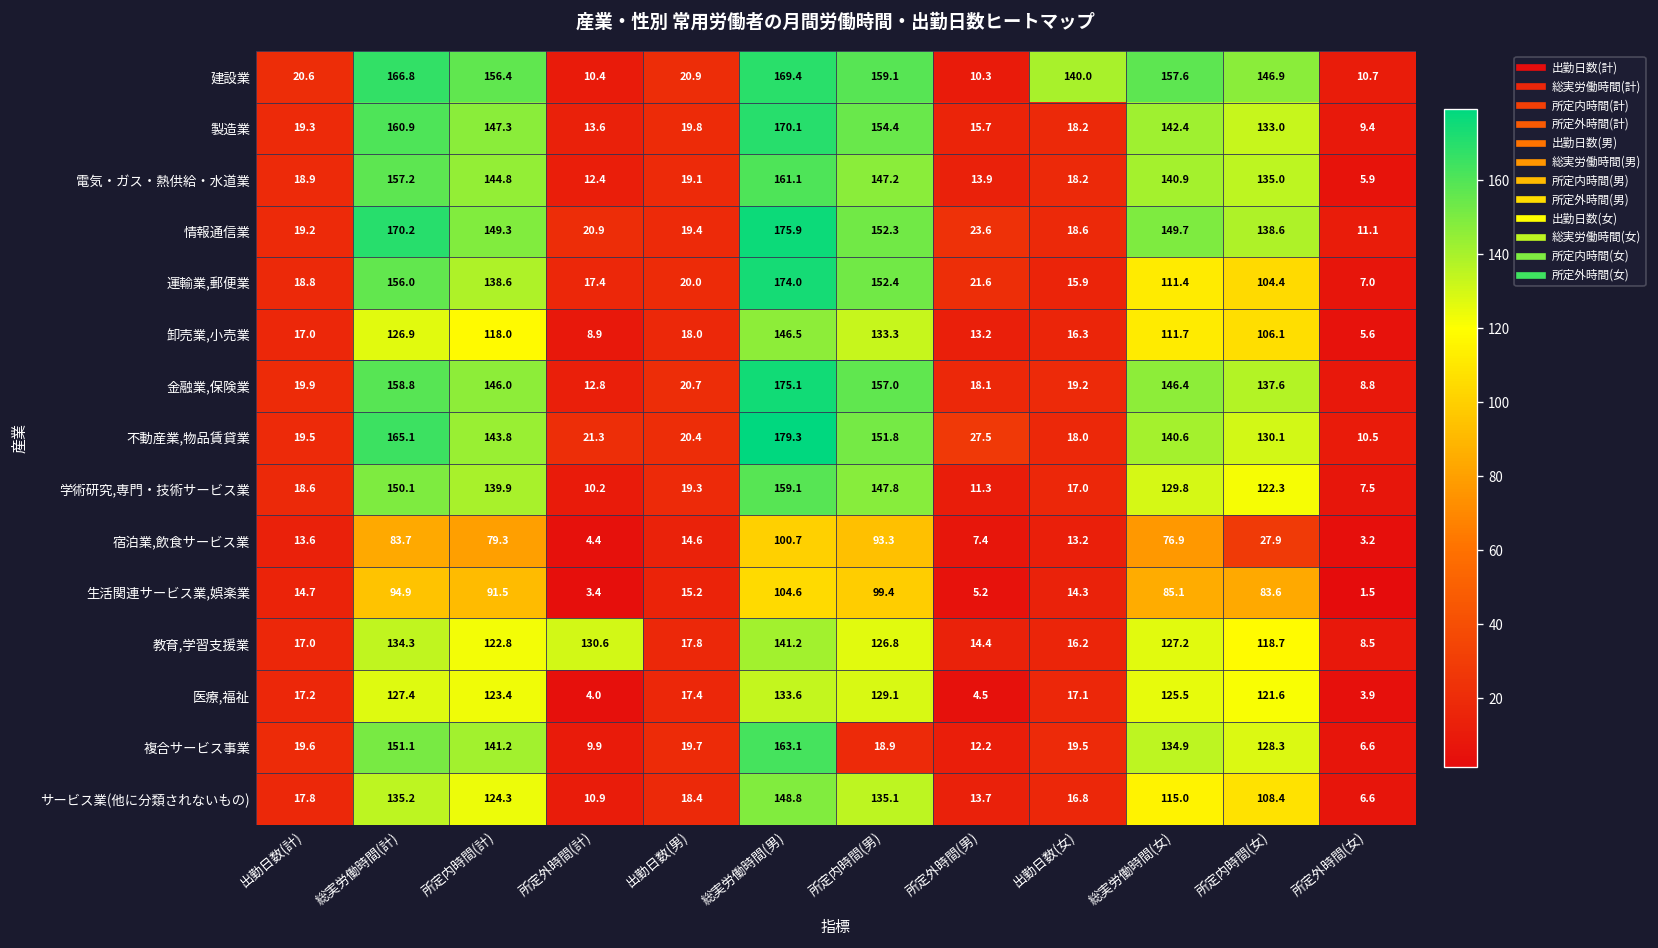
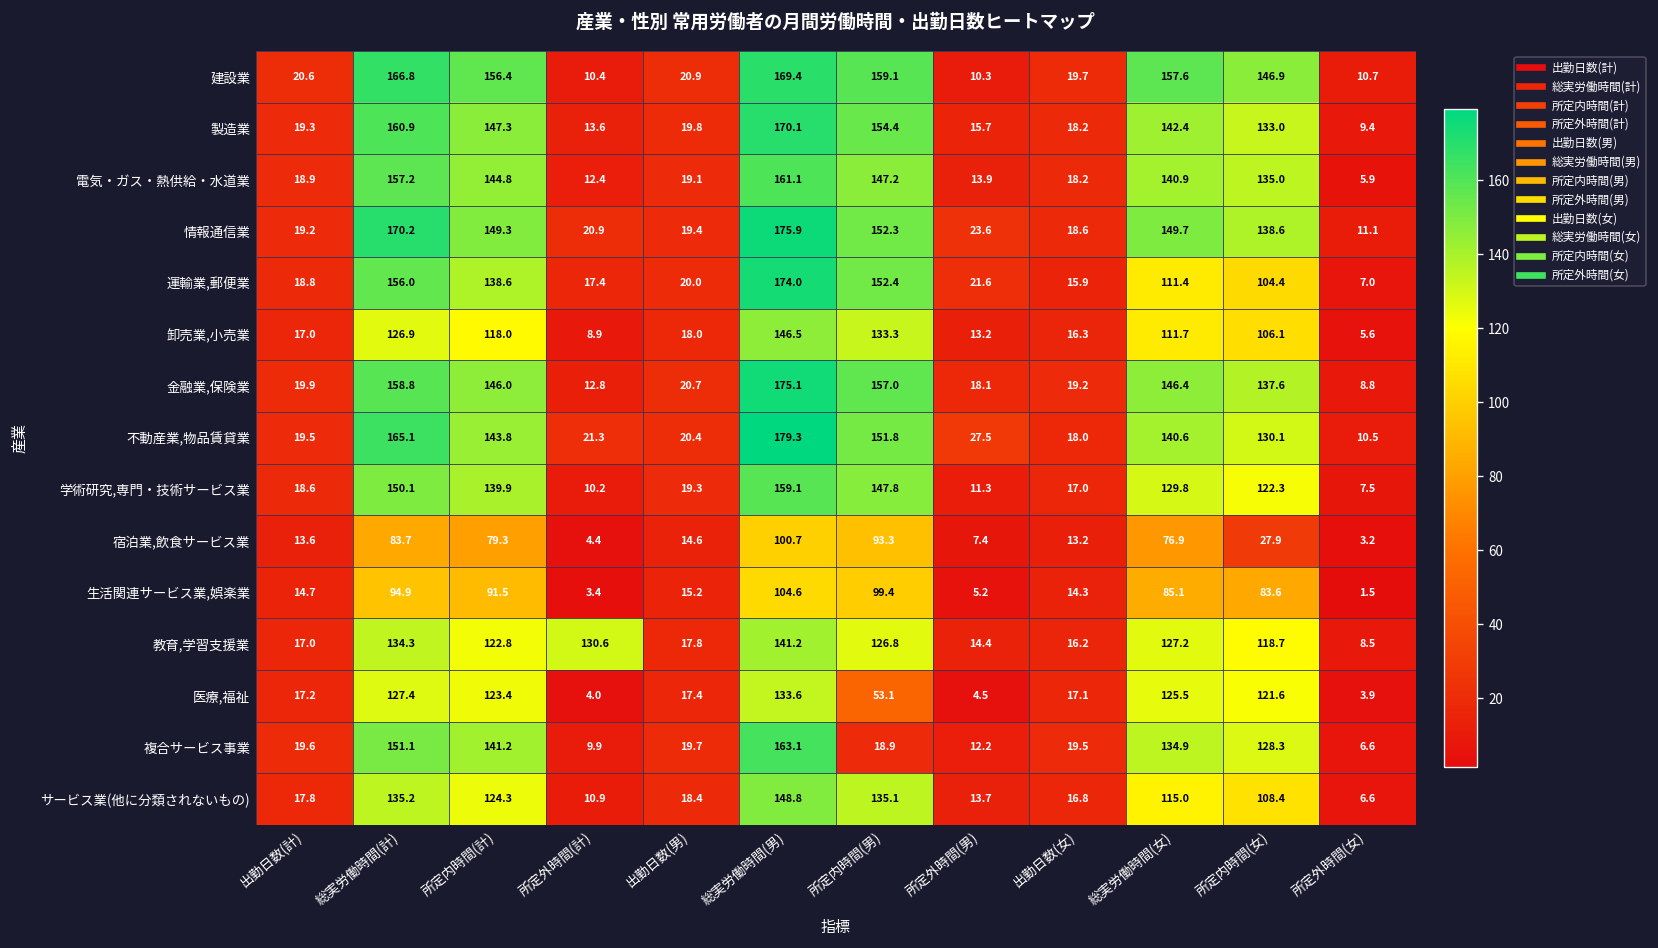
  {
    "建設業": {
      "出勤日数(計)": 20.6,
      "総実労働時間(計)": 166.8,
      "所定内時間(計)": 156.4,
      "所定外時間(計)": 10.4,
      "出勤日数(男)": 20.9,
      "総実労働時間(男)": 169.4,
      "所定内時間(男)": 159.1,
      "所定外時間(男)": 10.3,
-     "出勤日数(女)": 140.0,
+     "出勤日数(女)": 19.7,
      "総実労働時間(女)": 157.6,
      "所定内時間(女)": 146.9,
      "所定外時間(女)": 10.7
    },
    "製造業": {
      "出勤日数(計)": 19.3,
      "総実労働時間(計)": 160.9,
      "所定内時間(計)": 147.3,
      "所定外時間(計)": 13.6,
      "出勤日数(男)": 19.8,
      "総実労働時間(男)": 170.1,
      "所定内時間(男)": 154.4,
      "所定外時間(男)": 15.7,
      "出勤日数(女)": 18.2,
      "総実労働時間(女)": 142.4,
      "所定内時間(女)": 133.0,
      "所定外時間(女)": 9.4
    },
    "電気・ガス・熱供給・水道業": {
      "出勤日数(計)": 18.9,
      "総実労働時間(計)": 157.2,
      "所定内時間(計)": 144.8,
      "所定外時間(計)": 12.4,
      "出勤日数(男)": 19.1,
      "総実労働時間(男)": 161.1,
      "所定内時間(男)": 147.2,
      "所定外時間(男)": 13.9,
      "出勤日数(女)": 18.2,
      "総実労働時間(女)": 140.9,
      "所定内時間(女)": 135.0,
      "所定外時間(女)": 5.9
    },
    "情報通信業": {
      "出勤日数(計)": 19.2,
      "総実労働時間(計)": 170.2,
      "所定内時間(計)": 149.3,
      "所定外時間(計)": 20.9,
      "出勤日数(男)": 19.4,
      "総実労働時間(男)": 175.9,
      "所定内時間(男)": 152.3,
      "所定外時間(男)": 23.6,
      "出勤日数(女)": 18.6,
      "総実労働時間(女)": 149.7,
      "所定内時間(女)": 138.6,
      "所定外時間(女)": 11.1
    },
    "運輸業,郵便業": {
      "出勤日数(計)": 18.8,
      "総実労働時間(計)": 156.0,
      "所定内時間(計)": 138.6,
      "所定外時間(計)": 17.4,
      "出勤日数(男)": 20.0,
      "総実労働時間(男)": 174.0,
      "所定内時間(男)": 152.4,
      "所定外時間(男)": 21.6,
      "出勤日数(女)": 15.9,
      "総実労働時間(女)": 111.4,
      "所定内時間(女)": 104.4,
      "所定外時間(女)": 7.0
    },
    "卸売業,小売業": {
      "出勤日数(計)": 17.0,
      "総実労働時間(計)": 126.9,
      "所定内時間(計)": 118.0,
      "所定外時間(計)": 8.9,
      "出勤日数(男)": 18.0,
      "総実労働時間(男)": 146.5,
      "所定内時間(男)": 133.3,
      "所定外時間(男)": 13.2,
      "出勤日数(女)": 16.3,
      "総実労働時間(女)": 111.7,
      "所定内時間(女)": 106.1,
      "所定外時間(女)": 5.6
    },
    "金融業,保険業": {
      "出勤日数(計)": 19.9,
      "総実労働時間(計)": 158.8,
      "所定内時間(計)": 146.0,
      "所定外時間(計)": 12.8,
      "出勤日数(男)": 20.7,
      "総実労働時間(男)": 175.1,
      "所定内時間(男)": 157.0,
      "所定外時間(男)": 18.1,
      "出勤日数(女)": 19.2,
      "総実労働時間(女)": 146.4,
      "所定内時間(女)": 137.6,
      "所定外時間(女)": 8.8
    },
    "不動産業,物品賃貸業": {
      "出勤日数(計)": 19.5,
      "総実労働時間(計)": 165.1,
      "所定内時間(計)": 143.8,
      "所定外時間(計)": 21.3,
      "出勤日数(男)": 20.4,
      "総実労働時間(男)": 179.3,
      "所定内時間(男)": 151.8,
      "所定外時間(男)": 27.5,
      "出勤日数(女)": 18.0,
      "総実労働時間(女)": 140.6,
      "所定内時間(女)": 130.1,
      "所定外時間(女)": 10.5
    },
    "学術研究,専門・技術サービス業": {
      "出勤日数(計)": 18.6,
      "総実労働時間(計)": 150.1,
      "所定内時間(計)": 139.9,
      "所定外時間(計)": 10.2,
      "出勤日数(男)": 19.3,
      "総実労働時間(男)": 159.1,
      "所定内時間(男)": 147.8,
      "所定外時間(男)": 11.3,
      "出勤日数(女)": 17.0,
      "総実労働時間(女)": 129.8,
      "所定内時間(女)": 122.3,
      "所定外時間(女)": 7.5
    },
    "宿泊業,飲食サービス業": {
      "出勤日数(計)": 13.6,
      "総実労働時間(計)": 83.7,
      "所定内時間(計)": 79.3,
      "所定外時間(計)": 4.4,
      "出勤日数(男)": 14.6,
      "総実労働時間(男)": 100.7,
      "所定内時間(男)": 93.3,
      "所定外時間(男)": 7.4,
      "出勤日数(女)": 13.2,
      "総実労働時間(女)": 76.9,
      "所定内時間(女)": 27.9,
      "所定外時間(女)": 3.2
    },
    "生活関連サービス業,娯楽業": {
      "出勤日数(計)": 14.7,
      "総実労働時間(計)": 94.9,
      "所定内時間(計)": 91.5,
      "所定外時間(計)": 3.4,
      "出勤日数(男)": 15.2,
      "総実労働時間(男)": 104.6,
      "所定内時間(男)": 99.4,
      "所定外時間(男)": 5.2,
      "出勤日数(女)": 14.3,
      "総実労働時間(女)": 85.1,
      "所定内時間(女)": 83.6,
      "所定外時間(女)": 1.5
    },
    "教育,学習支援業": {
      "出勤日数(計)": 17.0,
      "総実労働時間(計)": 134.3,
      "所定内時間(計)": 122.8,
      "所定外時間(計)": 130.6,
      "出勤日数(男)": 17.8,
      "総実労働時間(男)": 141.2,
      "所定内時間(男)": 126.8,
      "所定外時間(男)": 14.4,
      "出勤日数(女)": 16.2,
      "総実労働時間(女)": 127.2,
      "所定内時間(女)": 118.7,
      "所定外時間(女)": 8.5
    },
    "医療,福祉": {
      "出勤日数(計)": 17.2,
      "総実労働時間(計)": 127.4,
      "所定内時間(計)": 123.4,
      "所定外時間(計)": 4.0,
      "出勤日数(男)": 17.4,
      "総実労働時間(男)": 133.6,
-     "所定内時間(男)": 129.1,
+     "所定内時間(男)": 53.1,
      "所定外時間(男)": 4.5,
      "出勤日数(女)": 17.1,
      "総実労働時間(女)": 125.5,
      "所定内時間(女)": 121.6,
      "所定外時間(女)": 3.9
    },
    "複合サービス事業": {
      "出勤日数(計)": 19.6,
      "総実労働時間(計)": 151.1,
      "所定内時間(計)": 141.2,
      "所定外時間(計)": 9.9,
      "出勤日数(男)": 19.7,
      "総実労働時間(男)": 163.1,
      "所定内時間(男)": 18.9,
      "所定外時間(男)": 12.2,
      "出勤日数(女)": 19.5,
      "総実労働時間(女)": 134.9,
      "所定内時間(女)": 128.3,
      "所定外時間(女)": 6.6
    },
    "サービス業(他に分類されないもの)": {
      "出勤日数(計)": 17.8,
      "総実労働時間(計)": 135.2,
      "所定内時間(計)": 124.3,
      "所定外時間(計)": 10.9,
      "出勤日数(男)": 18.4,
      "総実労働時間(男)": 148.8,
      "所定内時間(男)": 135.1,
      "所定外時間(男)": 13.7,
      "出勤日数(女)": 16.8,
      "総実労働時間(女)": 115.0,
      "所定内時間(女)": 108.4,
      "所定外時間(女)": 6.6
    }
  }
